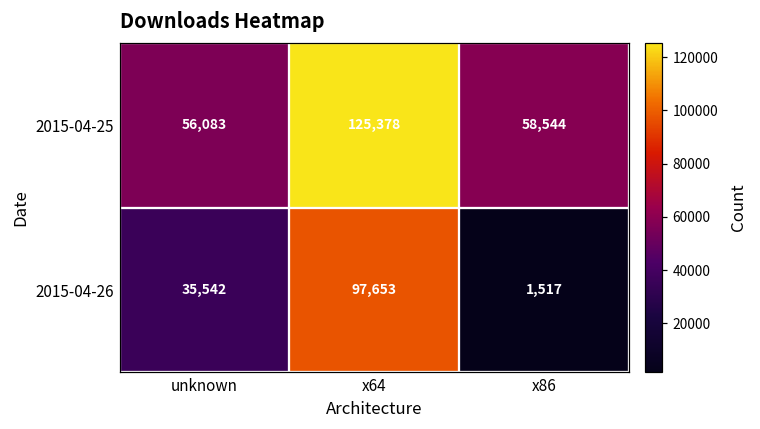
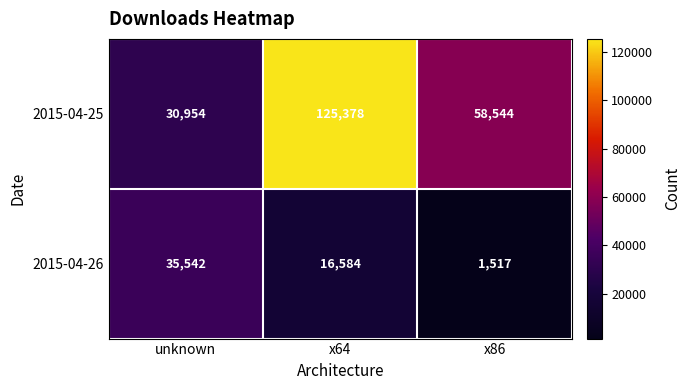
  {
    "2015-04-25": {
-     "unknown": "56,083",
+     "unknown": "30,954",
      "x64": "125,378",
      "x86": "58,544"
    },
    "2015-04-26": {
      "unknown": "35,542",
-     "x64": "97,653",
+     "x64": "16,584",
      "x86": "1,517"
    }
  }
